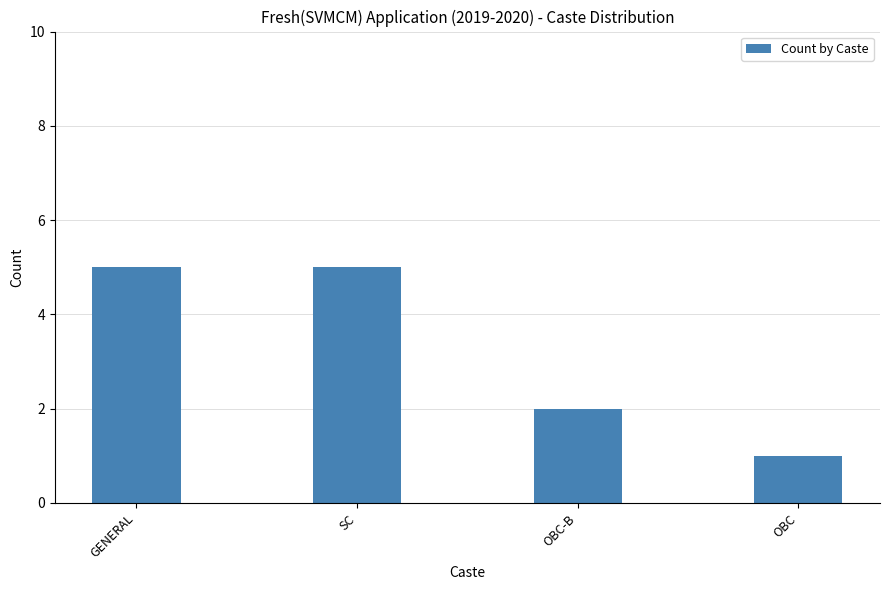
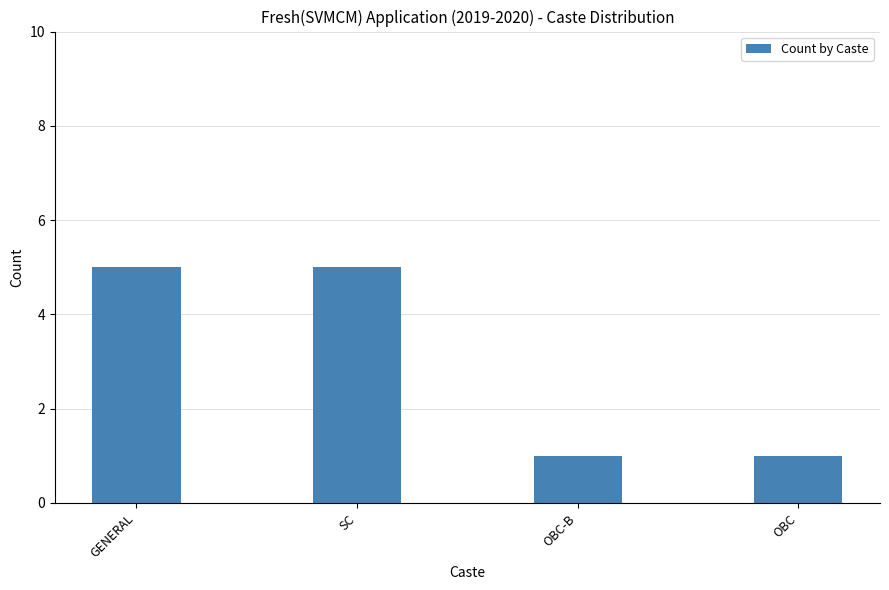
  {
    "GENERAL": 5,
    "SC": 5,
-   "OBC-B": 2,
+   "OBC-B": 1,
    "OBC": 1
  }
